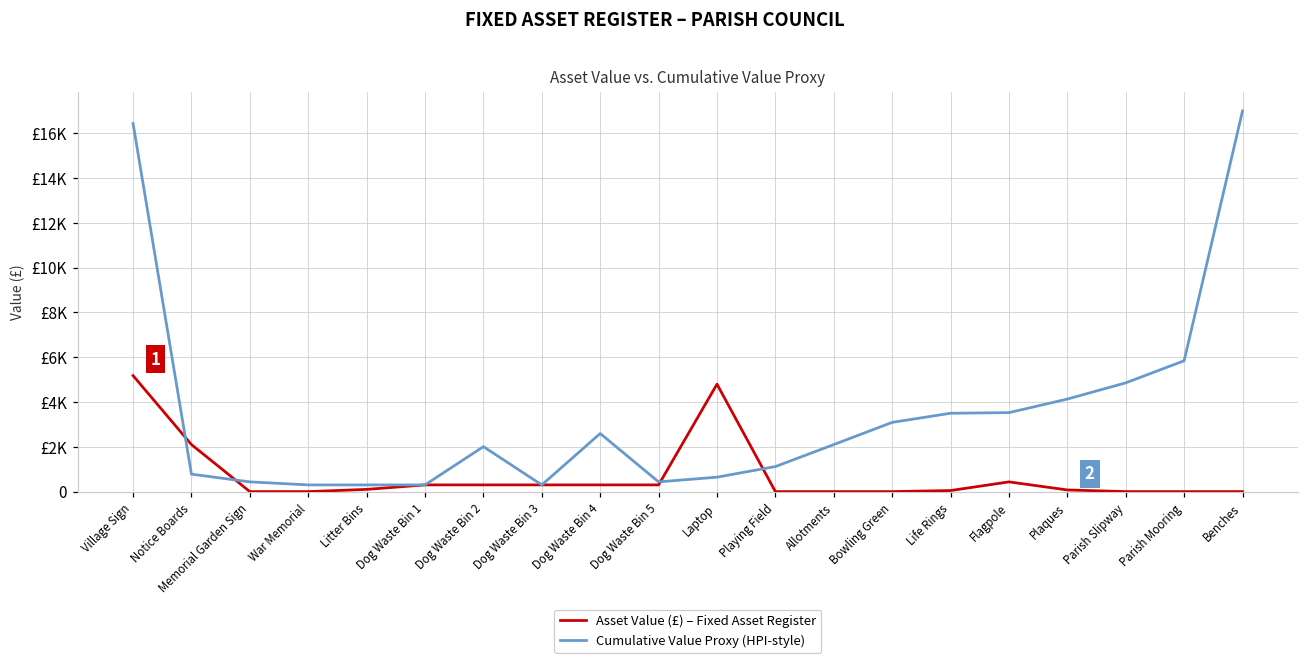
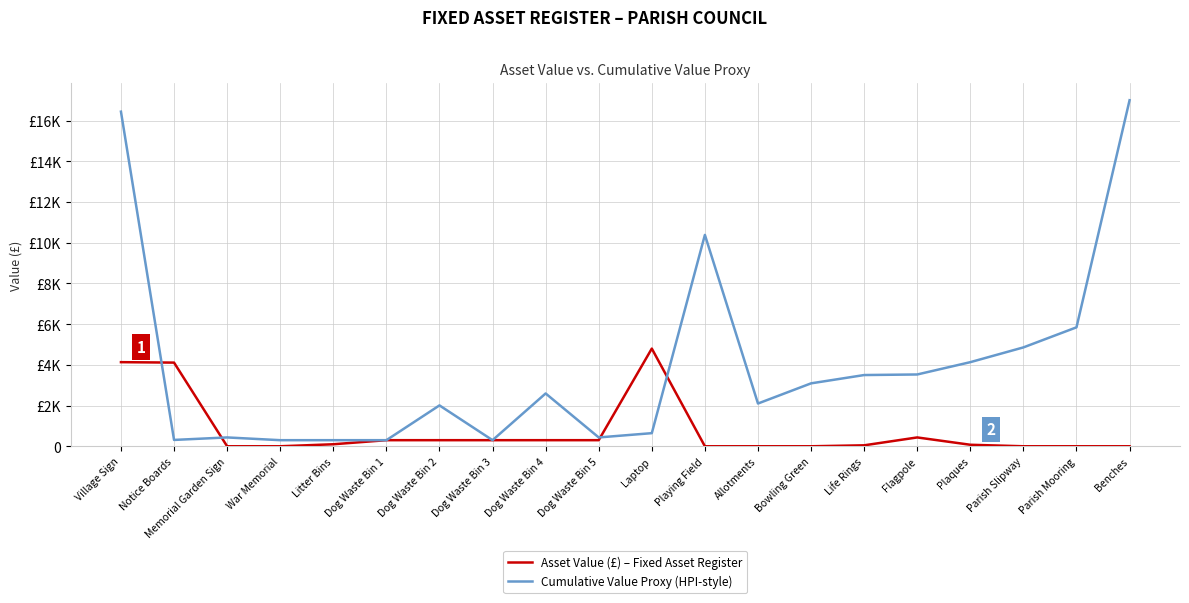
  {
    "Asset Value (£) – Fixed Asset Register": {
-     "Village Sign": "£5200",
-     "Notice Boards": "£2100",
+     "Village Sign": "£4100",
+     "Notice Boards": "£4100",
      "Memorial Garden Sign": "£0",
      "War Memorial": "£0",
      "Litter Bins": "£100",
      "Dog Waste Bin 2": "£300",
      "Dog Waste Bin 4": "£300",
      "Dog Waste Bin 5": "£300",
      "Laptop": "£4800",
      "Playing Field": "£0",
      "Allotments": "£0",
      "Bowling Green": "£0",
      "Life Rings": "£0",
      "Flagpole": "£400",
      "Parish Slipway": "£0",
      "Parish Mooring": "£0",
      "Benches": "£0"
    },
    "Cumulative Value Proxy (HPI-style)": {
      "Village Sign": "£16400",
-     "Notice Boards": "£800",
+     "Notice Boards": "£300",
      "Memorial Garden Sign": "£400",
      "War Memorial": "£300",
      "Litter Bins": "£300",
      "Dog Waste Bin 2": "£2000",
      "Dog Waste Bin 4": "£2600",
      "Dog Waste Bin 5": "£400",
      "Laptop": "£600",
-     "Playing Field": "£1100",
+     "Playing Field": "£10400",
      "Allotments": "£2100",
      "Bowling Green": "£3100",
      "Life Rings": "£3500",
      "Flagpole": "£3500",
      "Plaques": "£4100",
      "Parish Slipway": "£4900",
      "Parish Mooring": "£5800",
      "Benches": "£17000"
    }
  }
